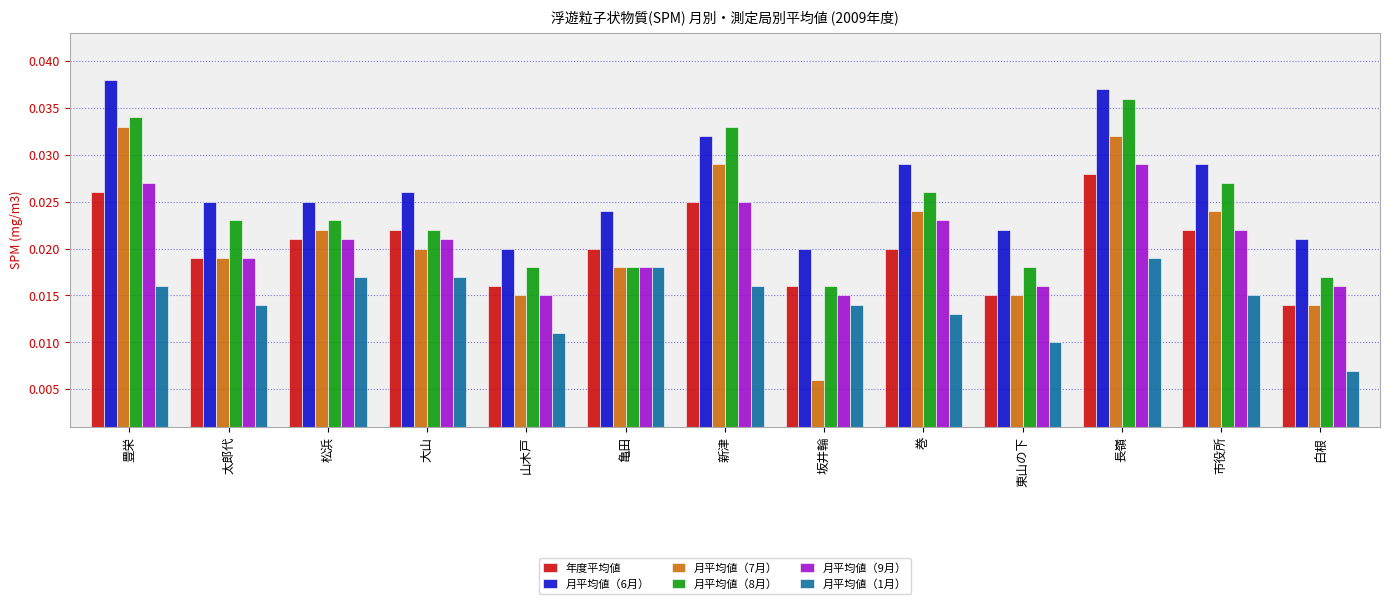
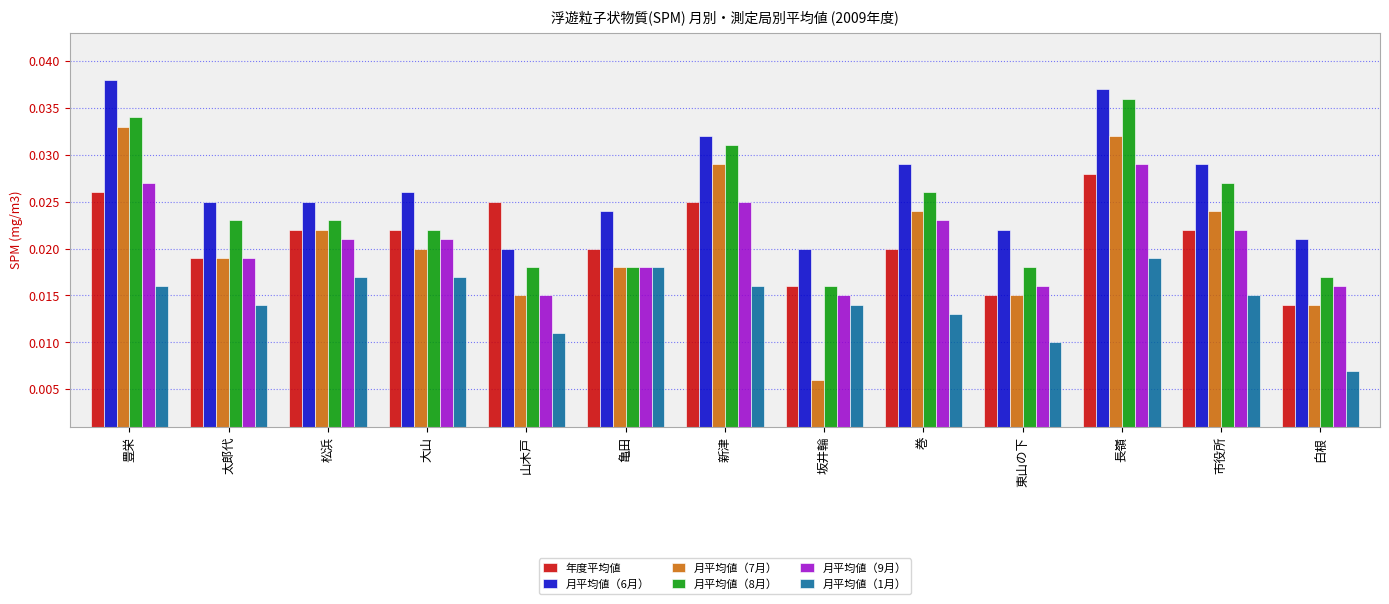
  {
    "年度平均値": {
      "豊栄": 0.026,
      "太郎代": 0.019,
-     "松浜": 0.021,
+     "松浜": 0.022,
      "大山": 0.022,
-     "山木戸": 0.016,
+     "山木戸": 0.025,
      "亀田": 0.020,
      "新津": 0.025,
      "坂井輪": 0.016,
      "巻": 0.020,
      "東山の下": 0.015,
      "長嶺": 0.028,
      "市役所": 0.022,
      "白根": 0.014
    },
    "月平均値（6月）": {
      "豊栄": 0.038,
      "太郎代": 0.025,
      "松浜": 0.025,
      "大山": 0.026,
      "山木戸": 0.020,
      "亀田": 0.024,
      "新津": 0.032,
      "坂井輪": 0.020,
      "巻": 0.029,
      "東山の下": 0.022,
      "長嶺": 0.037,
      "市役所": 0.029,
      "白根": 0.021
    },
    "月平均値（7月）": {
      "豊栄": 0.033,
      "太郎代": 0.019,
      "松浜": 0.022,
      "大山": 0.020,
      "山木戸": 0.015,
      "亀田": 0.018,
      "新津": 0.029,
      "坂井輪": 0.006,
      "巻": 0.024,
      "東山の下": 0.015,
      "長嶺": 0.032,
      "市役所": 0.024,
      "白根": 0.014
    },
    "月平均値（8月）": {
      "豊栄": 0.034,
      "太郎代": 0.023,
      "松浜": 0.023,
      "大山": 0.022,
      "山木戸": 0.018,
      "亀田": 0.018,
-     "新津": 0.033,
+     "新津": 0.031,
      "坂井輪": 0.016,
      "巻": 0.026,
      "東山の下": 0.018,
      "長嶺": 0.036,
      "市役所": 0.027,
      "白根": 0.017
    },
    "月平均値（9月）": {
      "豊栄": 0.027,
      "太郎代": 0.019,
      "松浜": 0.021,
      "大山": 0.021,
      "山木戸": 0.015,
      "亀田": 0.018,
      "新津": 0.025,
      "坂井輪": 0.015,
      "巻": 0.023,
      "東山の下": 0.016,
      "長嶺": 0.029,
      "市役所": 0.022,
      "白根": 0.016
    },
    "月平均値（1月）": {
      "豊栄": 0.016,
      "太郎代": 0.014,
      "松浜": 0.017,
      "大山": 0.017,
      "山木戸": 0.011,
      "亀田": 0.018,
      "新津": 0.016,
      "坂井輪": 0.014,
      "巻": 0.013,
      "東山の下": 0.010,
      "長嶺": 0.019,
      "市役所": 0.015,
      "白根": 0.007
    }
  }
